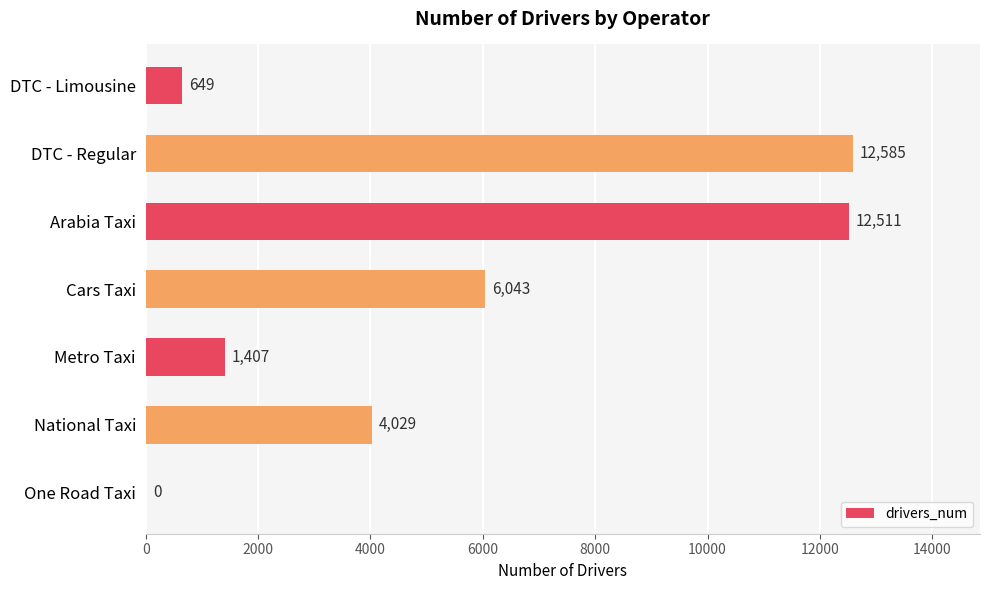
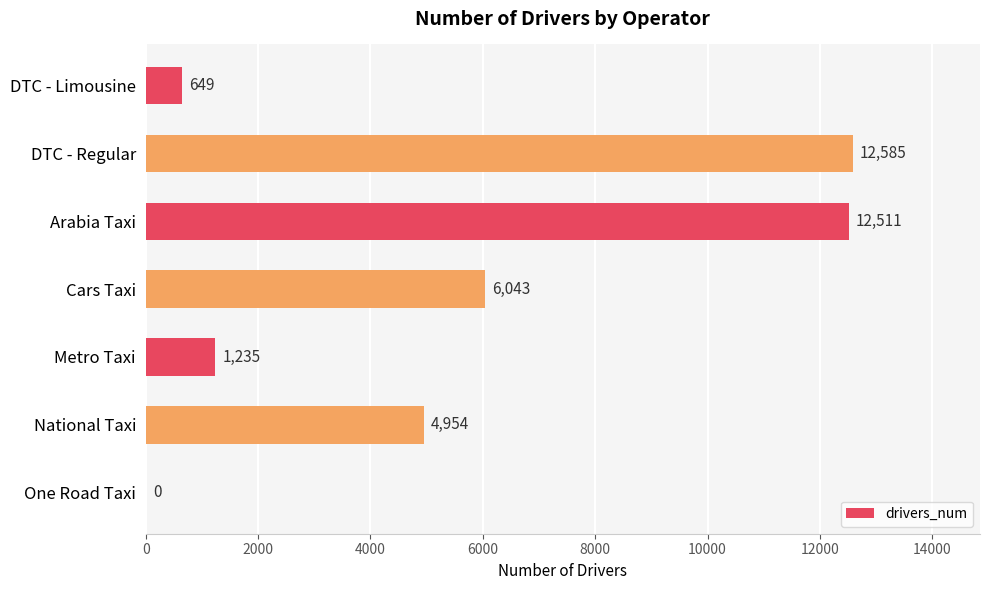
  {
    "DTC - Limousine": "649",
    "DTC - Regular": "12,585",
    "Arabia Taxi": "12,511",
    "Cars Taxi": "6,043",
-   "Metro Taxi": "1,407",
-   "National Taxi": "4,029",
+   "Metro Taxi": "1,235",
+   "National Taxi": "4,954",
    "One Road Taxi": "0"
  }
